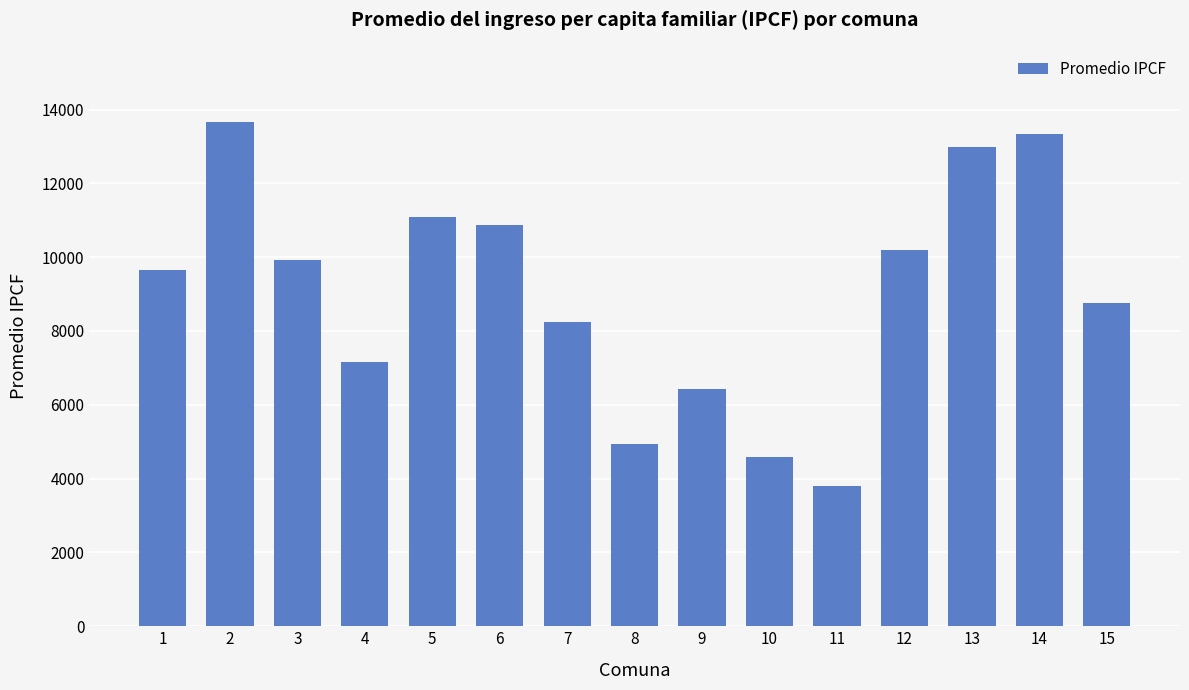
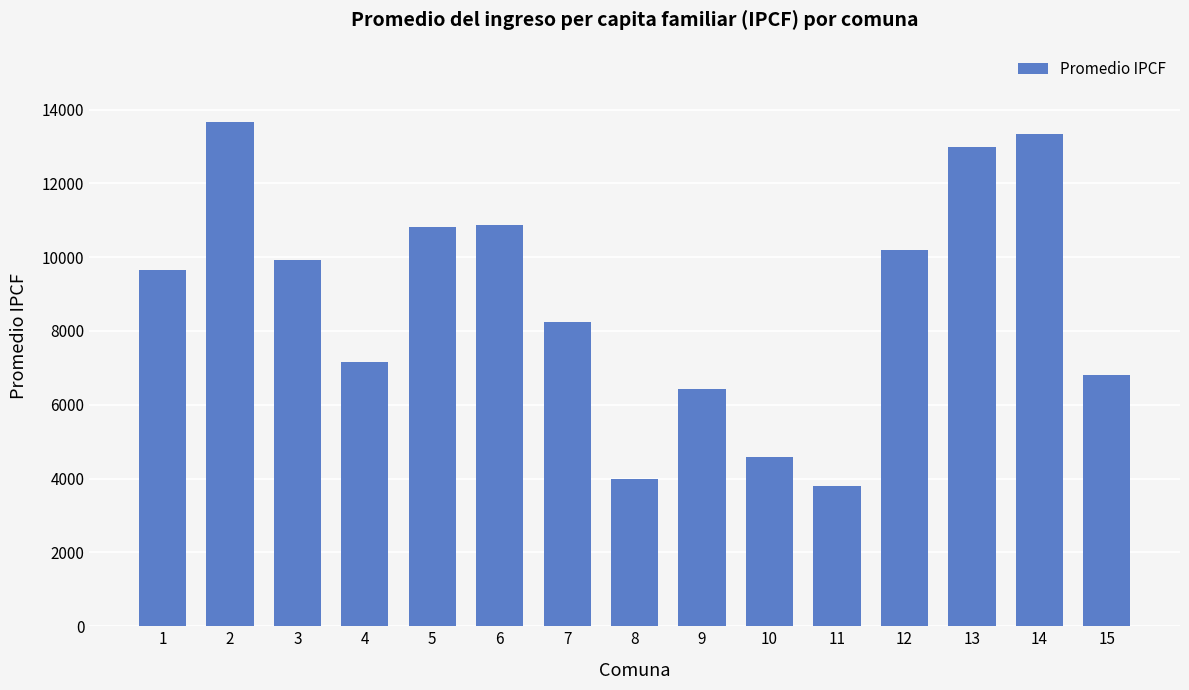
  {
    "1": 9600,
    "2": 13700,
    "3": 9900,
    "4": 7200,
-   "5": 11100,
+   "5": 10800,
    "6": 10900,
    "7": 8300,
-   "8": 4900,
+   "8": 4000,
    "9": 6400,
    "10": 4600,
    "11": 3800,
    "12": 10200,
    "13": 13000,
    "14": 13300,
-   "15": 8800
+   "15": 6800
  }
